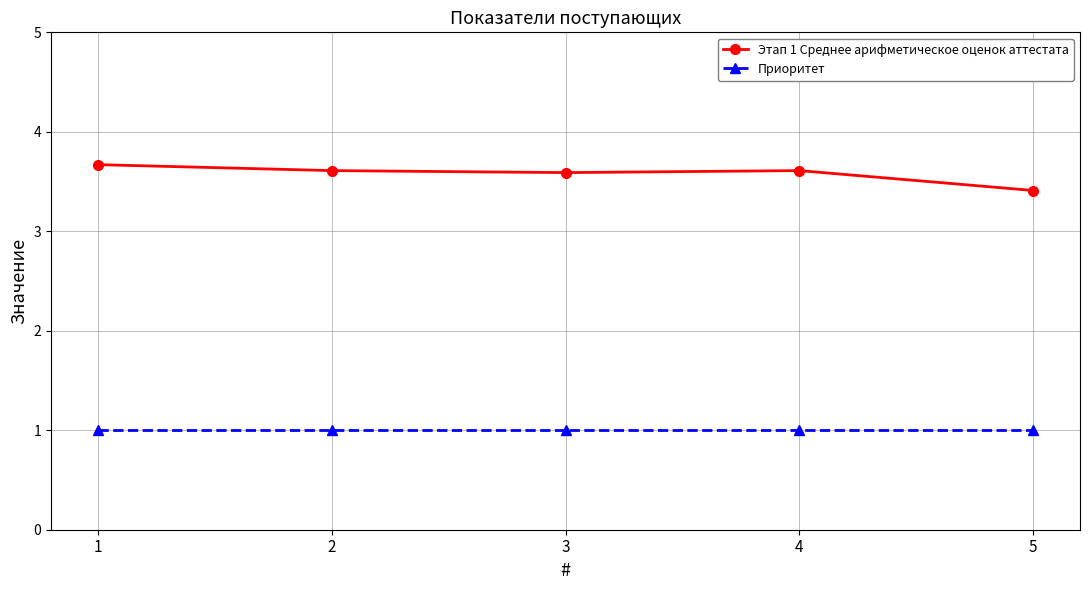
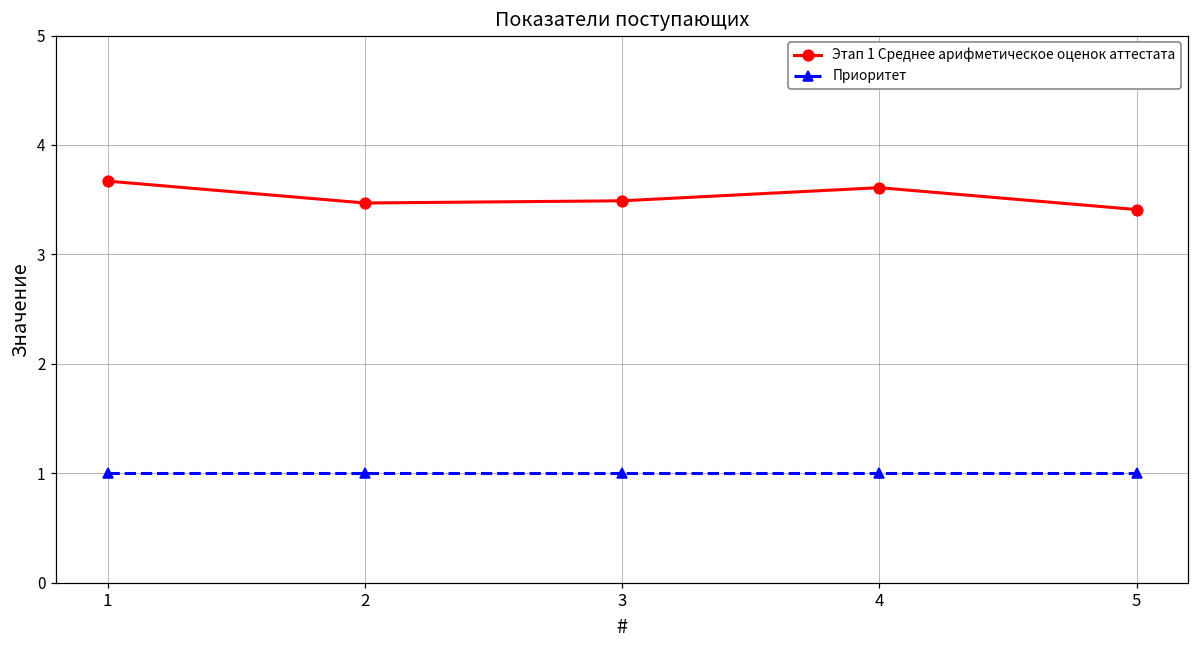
  {
    "Этап 1 Среднее арифметическое оценок аттестата": {
      "1": 3.7,
-     "2": 3.6,
-     "3": 3.6,
+     "2": 3.5,
+     "3": 3.5,
      "4": 3.6,
      "5": 3.4
    },
    "Приоритет": {
      "1": 1.0,
      "2": 1.0,
      "3": 1.0,
      "4": 1.0,
      "5": 1.0
    }
  }
